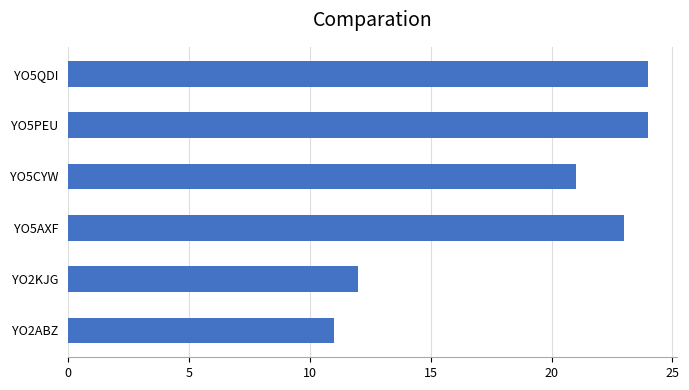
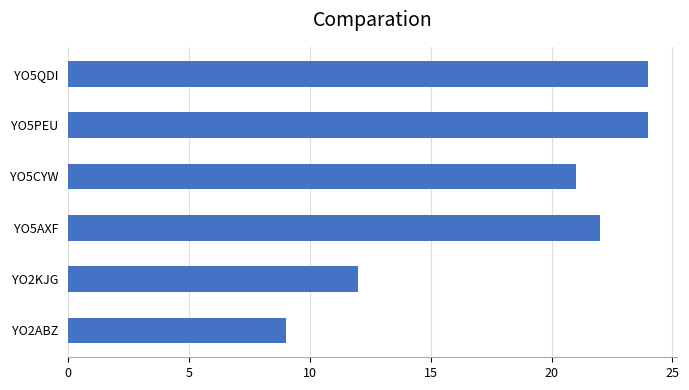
  {
    "YO5QDI": 24,
    "YO5PEU": 24,
    "YO5CYW": 21,
-   "YO5AXF": 23,
+   "YO5AXF": 22,
    "YO2KJG": 12,
-   "YO2ABZ": 11
+   "YO2ABZ": 9
  }
